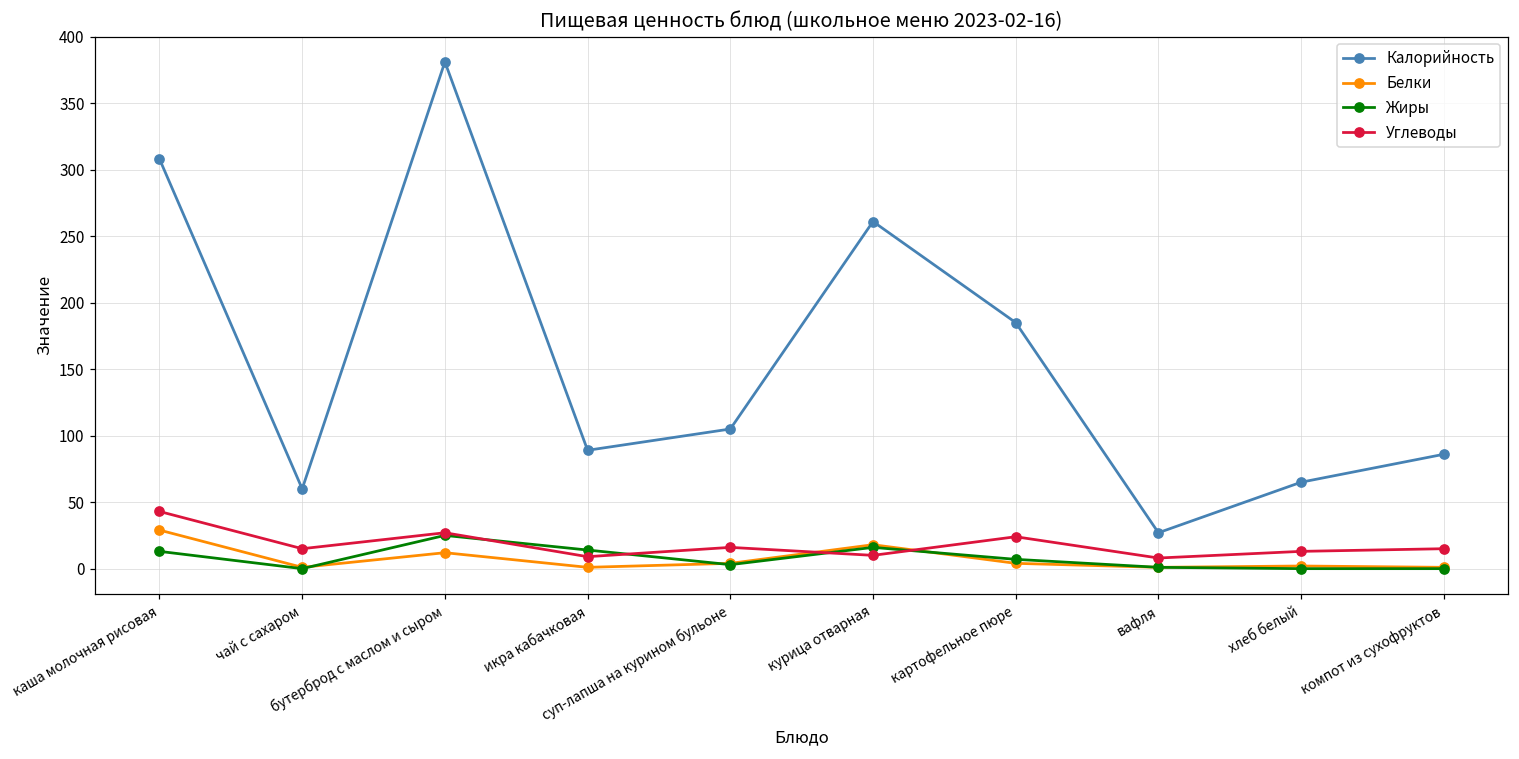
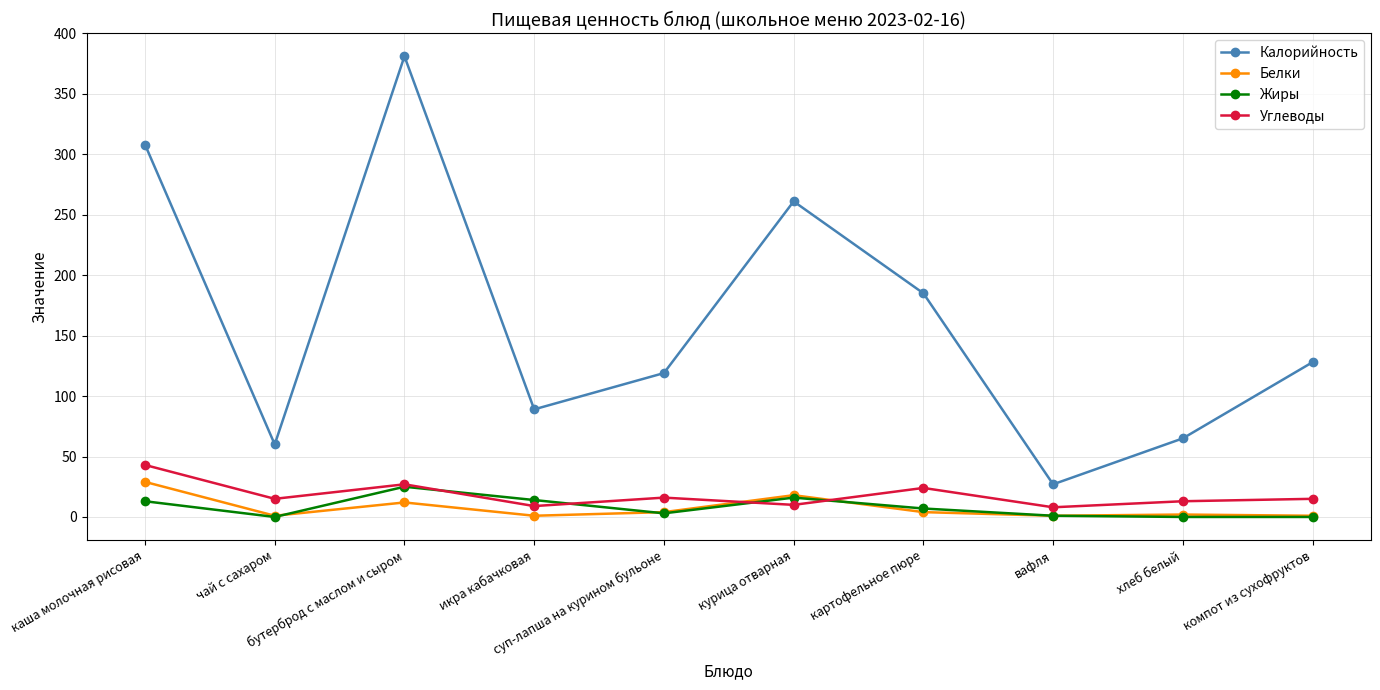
  {
    "Калорийность": {
      "каша молочная рисовая": 308,
      "чай с сахаром": 60,
      "бутерброд с маслом и сыром": 381,
      "икра кабачковая": 89,
-     "суп-лапша на курином бульоне": 105,
+     "суп-лапша на курином бульоне": 119,
      "курица отварная": 261,
      "картофельное пюре": 185,
      "вафля": 27,
      "хлеб белый": 65,
-     "компот из сухофруктов": 86
+     "компот из сухофруктов": 128
    },
    "Белки": {
      "каша молочная рисовая": 29,
      "бутерброд с маслом и сыром": 12,
      "икра кабачковая": 1,
      "картофельное пюре": 4
    },
    "Жиры": {
      "каша молочная рисовая": 13,
      "икра кабачковая": 14,
      "картофельное пюре": 7
    },
    "Углеводы": {
      "каша молочная рисовая": 43,
      "чай с сахаром": 15,
      "икра кабачковая": 9,
      "суп-лапша на курином бульоне": 16,
      "курица отварная": 10,
      "картофельное пюре": 24,
      "вафля": 8,
      "хлеб белый": 13,
      "компот из сухофруктов": 15
    }
  }
